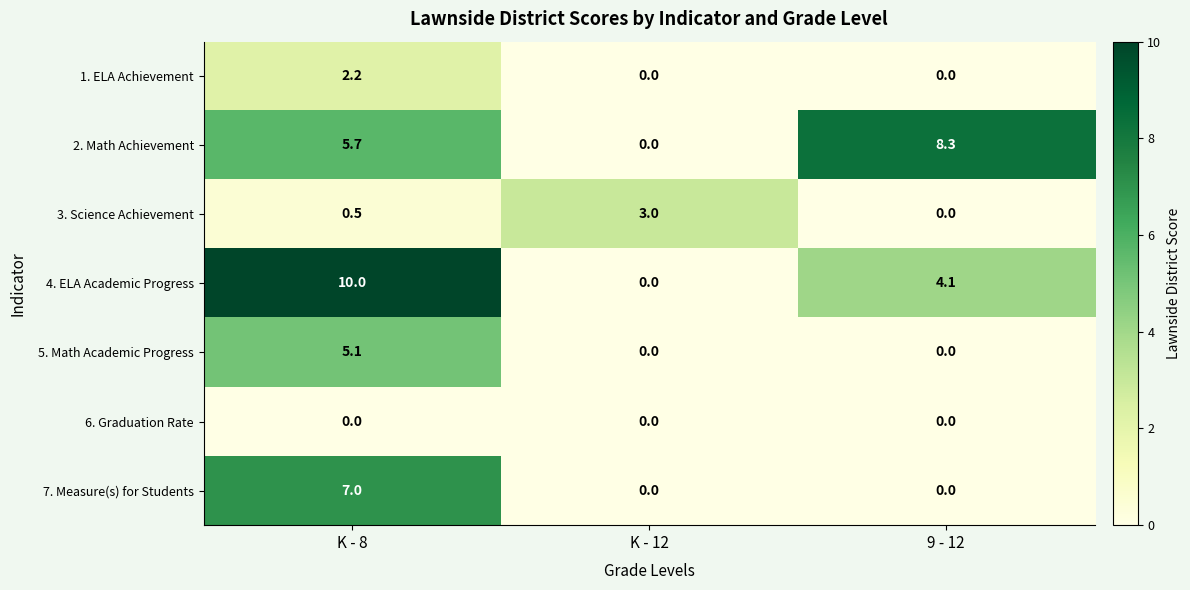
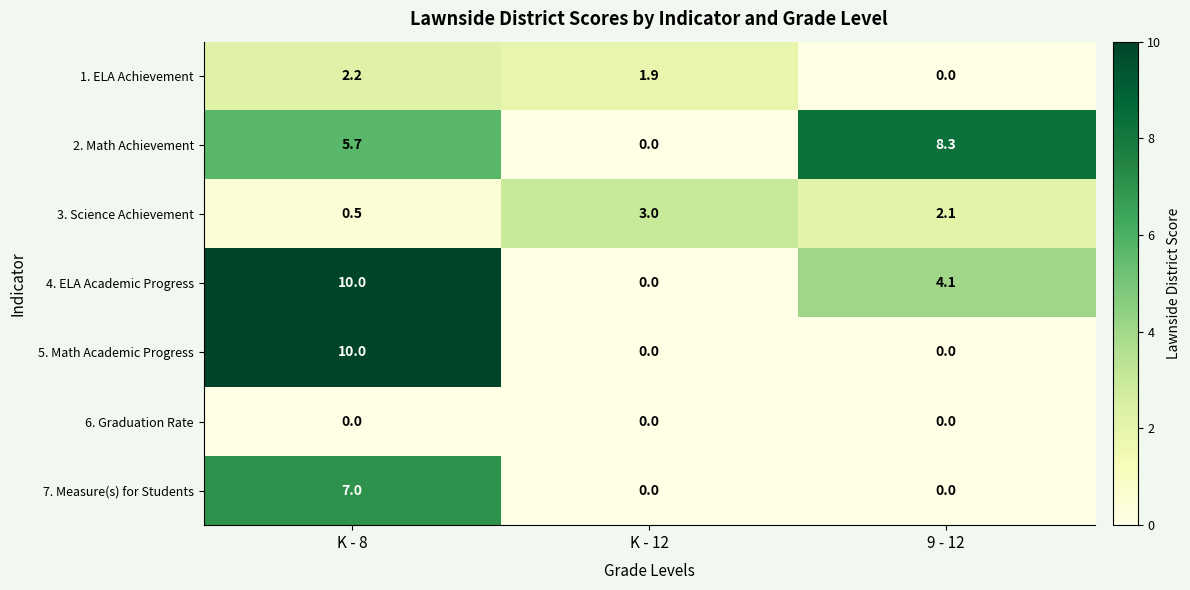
  {
    "1. ELA Achievement": {
      "K - 8": 2.2,
-     "K - 12": 0.0,
+     "K - 12": 1.9,
      "9 - 12": 0.0
    },
    "2. Math Achievement": {
      "K - 8": 5.7,
      "K - 12": 0.0,
      "9 - 12": 8.3
    },
    "3. Science Achievement": {
      "K - 8": 0.5,
      "K - 12": 3.0,
-     "9 - 12": 0.0
+     "9 - 12": 2.1
    },
    "4. ELA Academic Progress": {
      "K - 8": 10.0,
      "K - 12": 0.0,
      "9 - 12": 4.1
    },
    "5. Math Academic Progress": {
-     "K - 8": 5.1,
+     "K - 8": 10.0,
      "K - 12": 0.0,
      "9 - 12": 0.0
    },
    "6. Graduation Rate": {
      "K - 8": 0.0,
      "K - 12": 0.0,
      "9 - 12": 0.0
    },
    "7. Measure(s) for Students": {
      "K - 8": 7.0,
      "K - 12": 0.0,
      "9 - 12": 0.0
    }
  }
